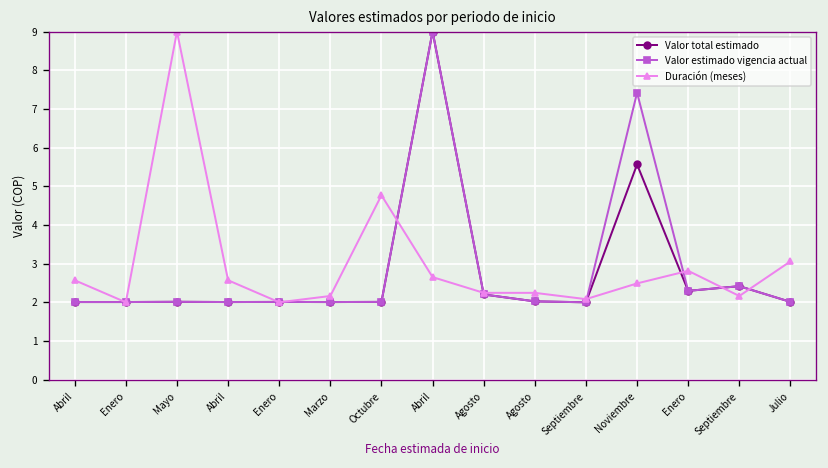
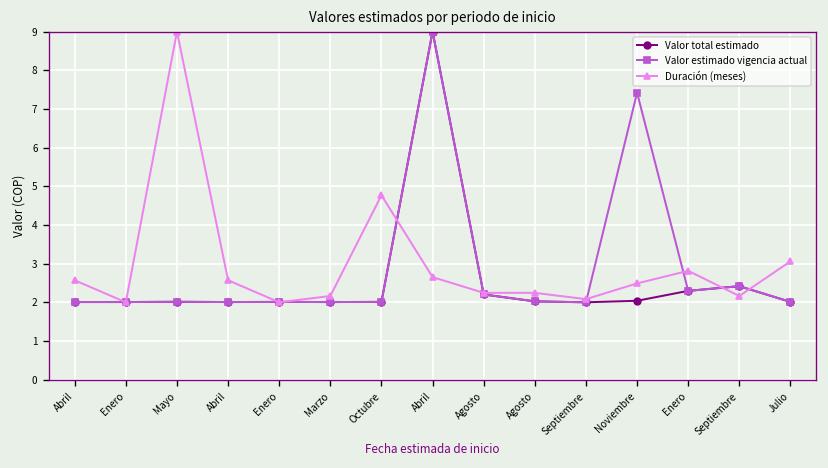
  {
    "Valor total estimado": {
-     "Noviembre": 5.6
+     "Noviembre": 2.0
    },
    "Valor estimado vigencia actual": {
      "Noviembre": 7.4
    },
    "Duración (meses)": {
      "Mayo": 9.0,
      "Marzo": 2.2,
      "Octubre": 4.8,
      "Noviembre": 2.5,
      "Julio": 3.1
    }
  }
